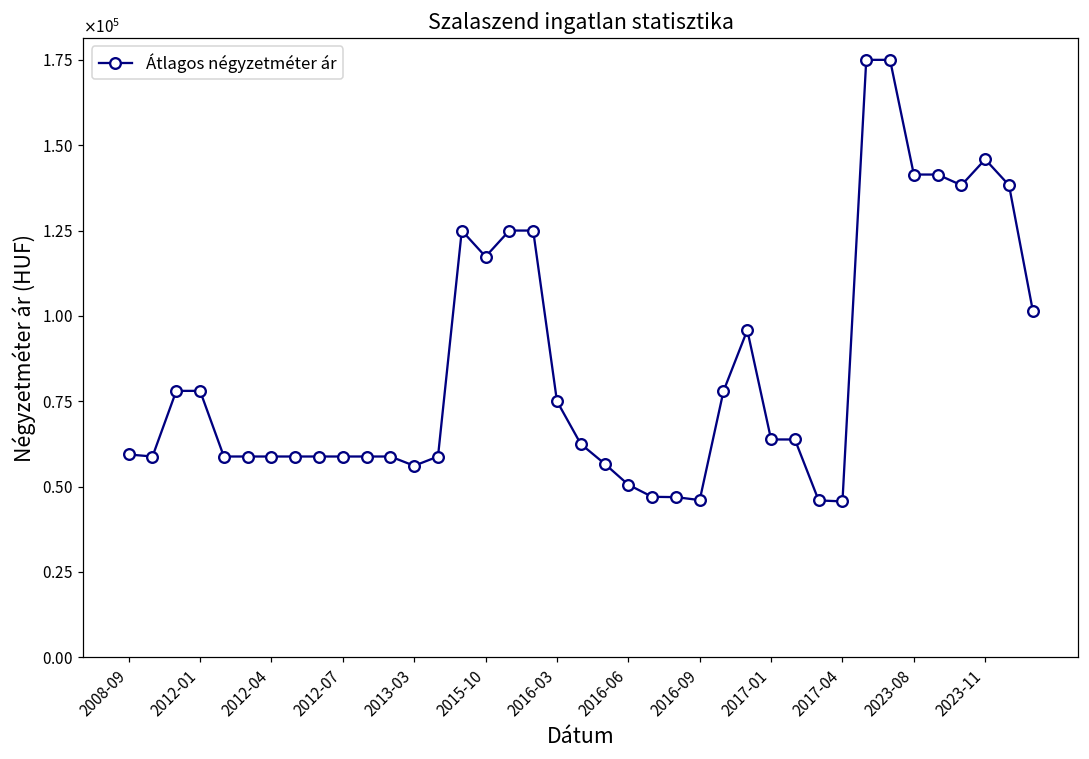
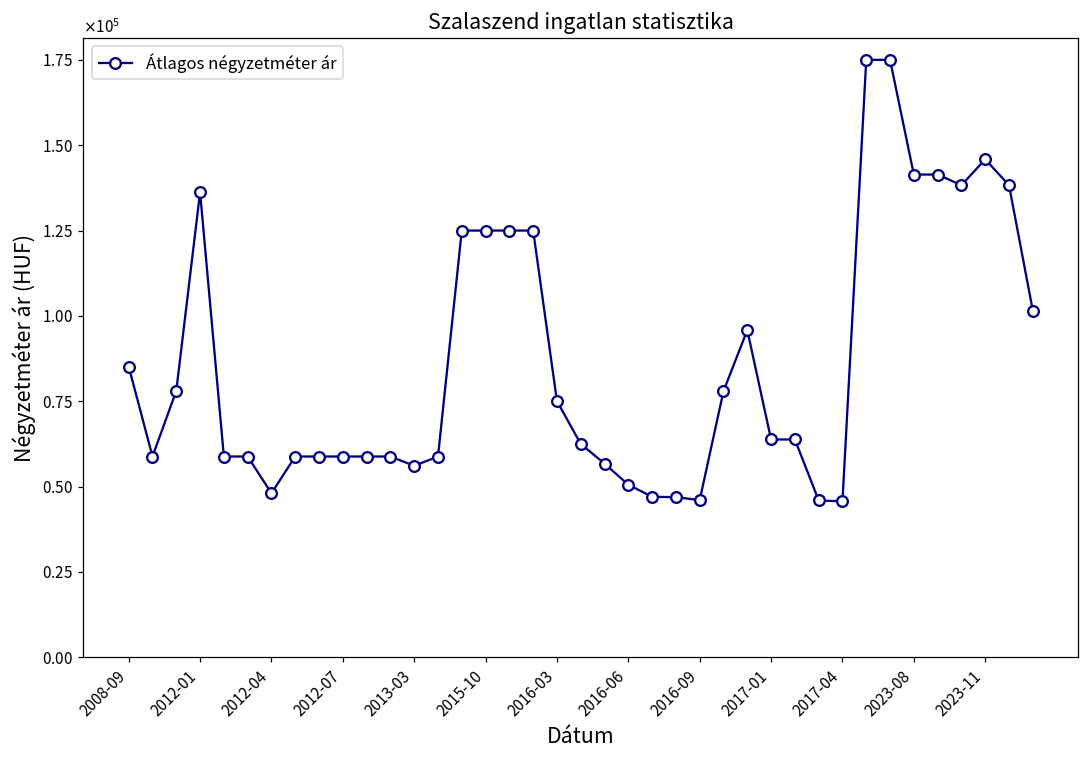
  {
-   "2008-09": 59000,
-   "2012-01": 78000,
-   "2012-04": 59000,
+   "2008-09": 85000,
+   "2012-01": 136000,
+   "2012-04": 48000,
    "2012-07": 59000,
    "2013-03": 56000,
-   "2015-10": 117000,
+   "2015-10": 125000,
    "2016-03": 75000,
    "2016-06": 51000,
    "2016-09": 46000,
    "2017-01": 64000,
    "2017-04": 46000,
    "2023-08": 141000,
    "2023-11": 146000
  }
